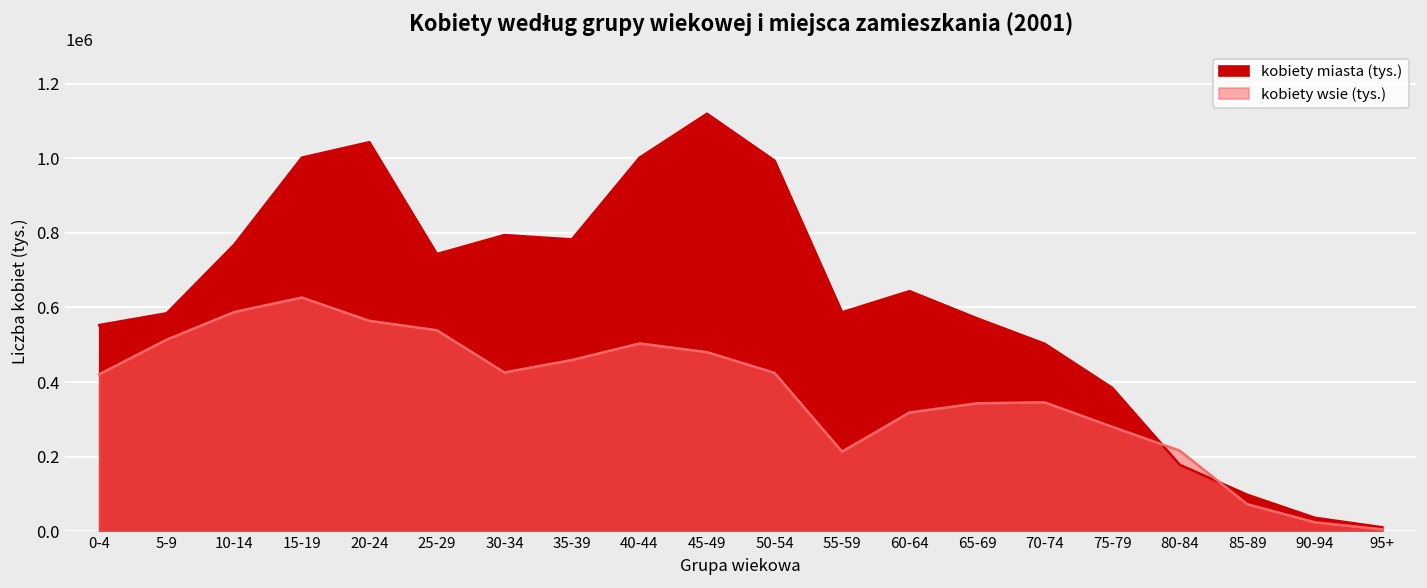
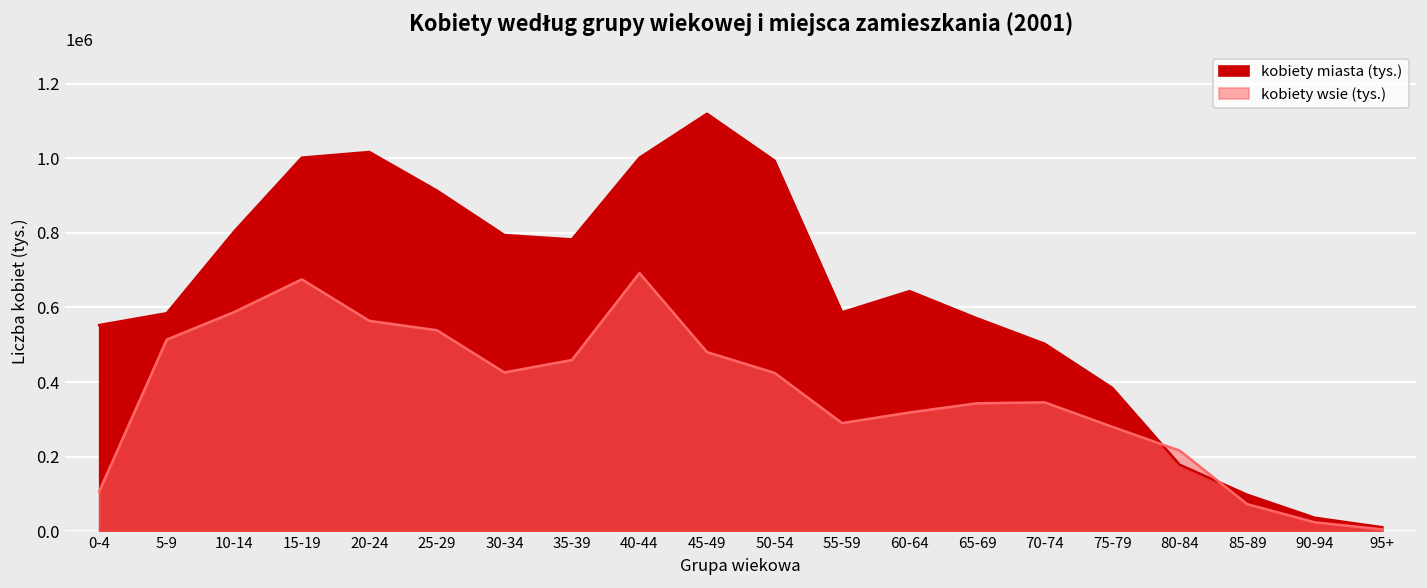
  {
    "kobiety miasta (tys.)": {
      "0-4": 550000,
      "5-9": 580000,
-     "10-14": 770000,
+     "10-14": 800000,
      "15-19": 1000000,
-     "20-24": 1040000,
-     "25-29": 740000,
+     "20-24": 1020000,
+     "25-29": 910000,
      "30-34": 790000,
      "35-39": 780000,
      "40-44": 1000000,
      "45-49": 1120000,
      "50-54": 990000,
      "55-59": 590000,
      "60-64": 640000,
      "65-69": 570000,
      "70-74": 500000,
      "75-79": 380000,
      "80-84": 180000,
      "85-89": 100000,
      "90-94": 40000
    },
    "kobiety wsie (tys.)": {
-     "0-4": 420000,
+     "0-4": 110000,
      "5-9": 510000,
      "10-14": 590000,
-     "15-19": 630000,
+     "15-19": 680000,
      "20-24": 560000,
      "25-29": 540000,
      "30-34": 430000,
      "35-39": 460000,
-     "40-44": 500000,
+     "40-44": 690000,
      "45-49": 480000,
      "50-54": 420000,
-     "55-59": 210000,
+     "55-59": 290000,
      "60-64": 320000,
      "65-69": 340000,
      "70-74": 350000,
      "75-79": 280000,
      "80-84": 220000,
      "85-89": 70000,
      "90-94": 20000
    }
  }
